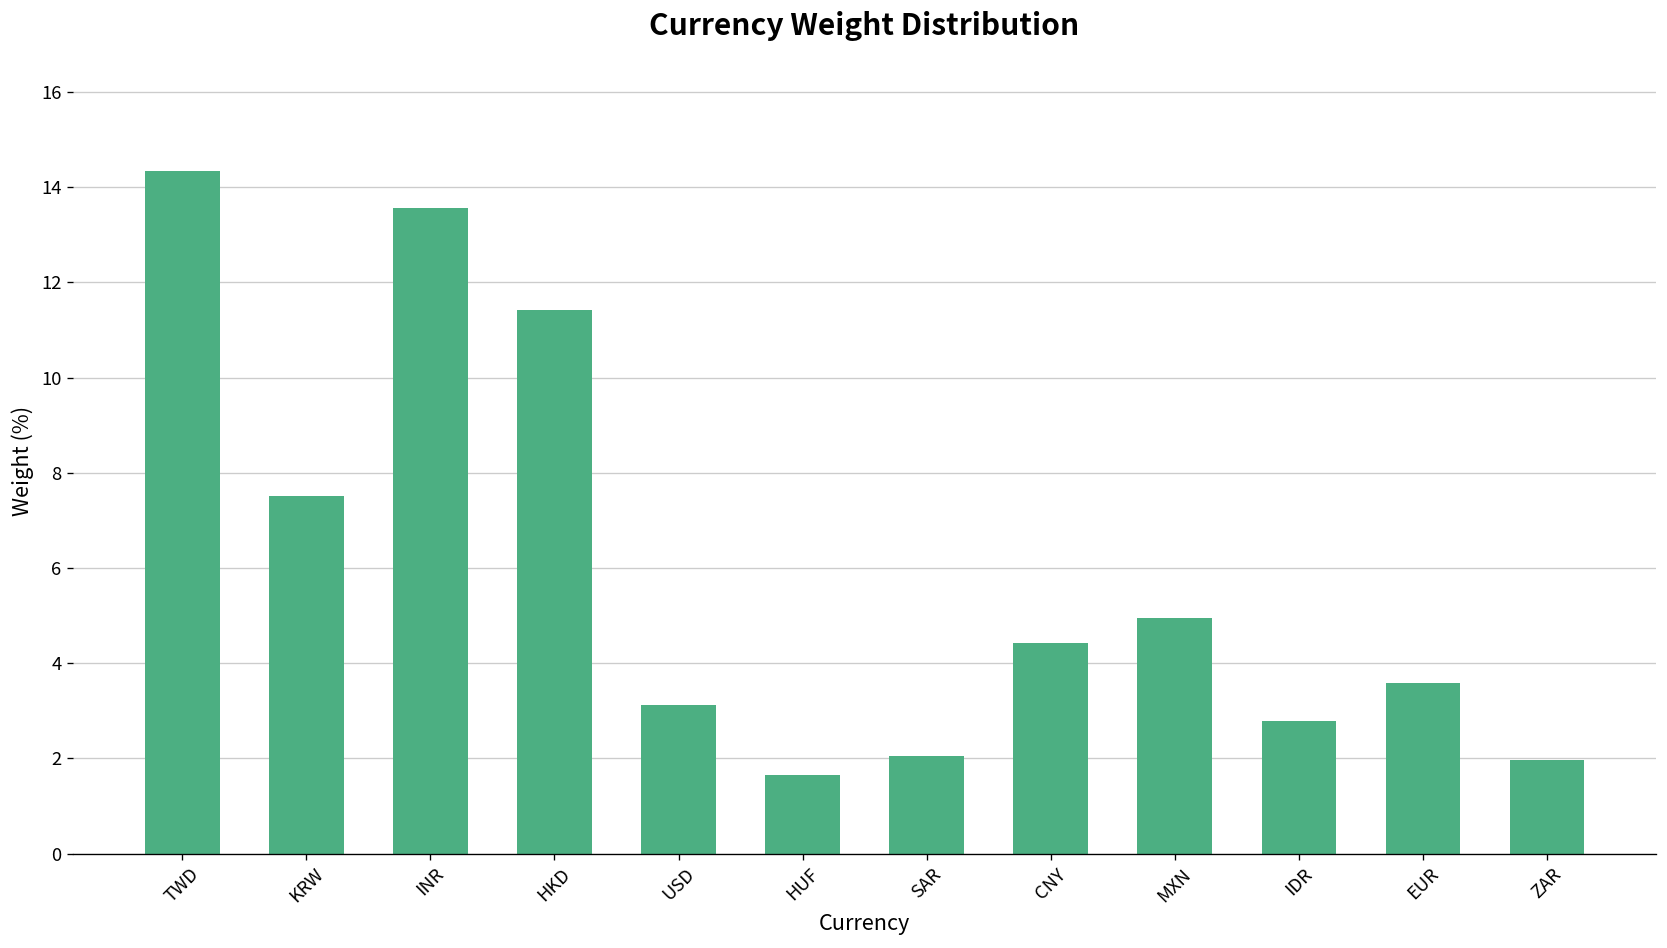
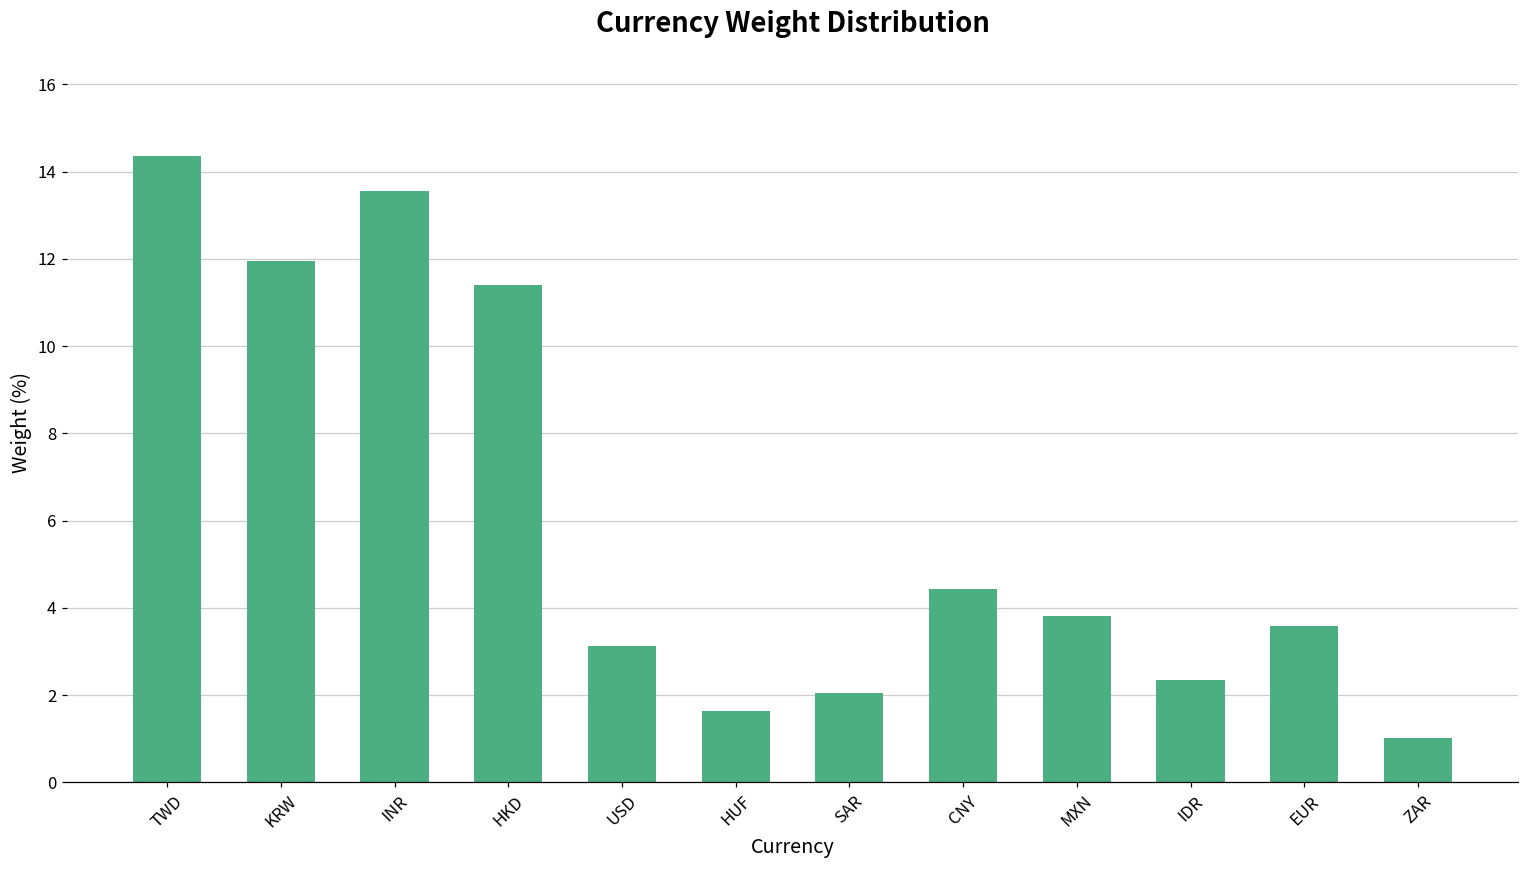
  {
    "TWD": 14.4,
-   "KRW": 7.5,
+   "KRW": 12.0,
    "INR": 13.6,
    "HKD": 11.4,
    "USD": 3.1,
    "HUF": 1.6,
    "SAR": 2.1,
    "CNY": 4.4,
-   "MXN": 5.0,
-   "IDR": 2.8,
+   "MXN": 3.8,
+   "IDR": 2.4,
    "EUR": 3.6,
-   "ZAR": 2.0
+   "ZAR": 1.0
  }
